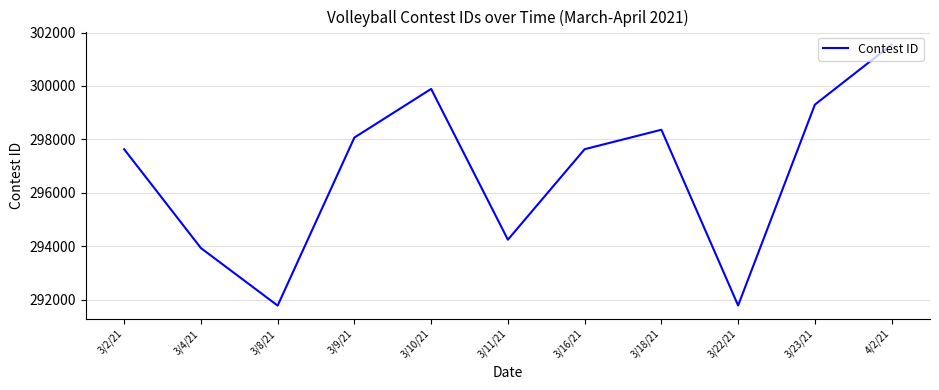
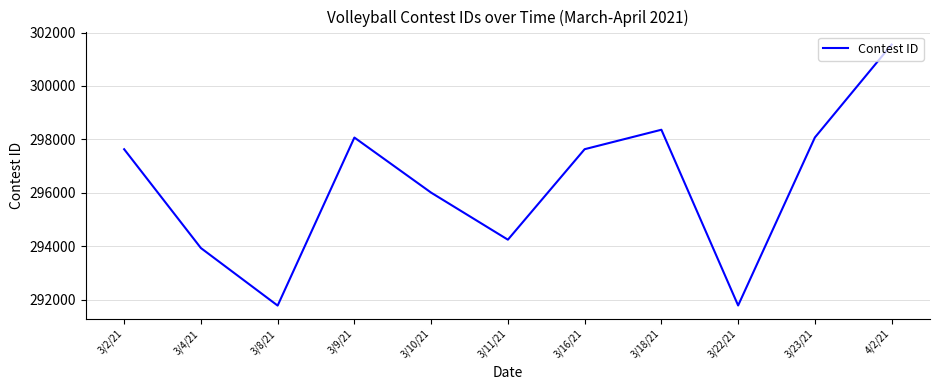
  {
    "3/2/21": 297600,
    "3/4/21": 293900,
    "3/8/21": 291800,
    "3/9/21": 298100,
-   "3/10/21": 299900,
+   "3/10/21": 296000,
    "3/11/21": 294200,
    "3/16/21": 297600,
    "3/18/21": 298400,
    "3/22/21": 291800,
-   "3/23/21": 299300
+   "3/23/21": 298100
  }
